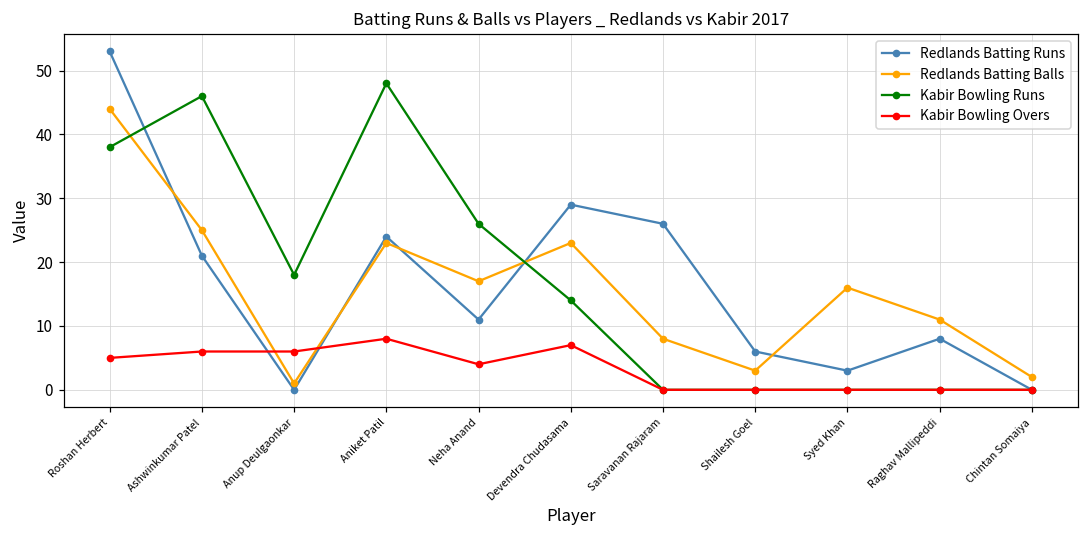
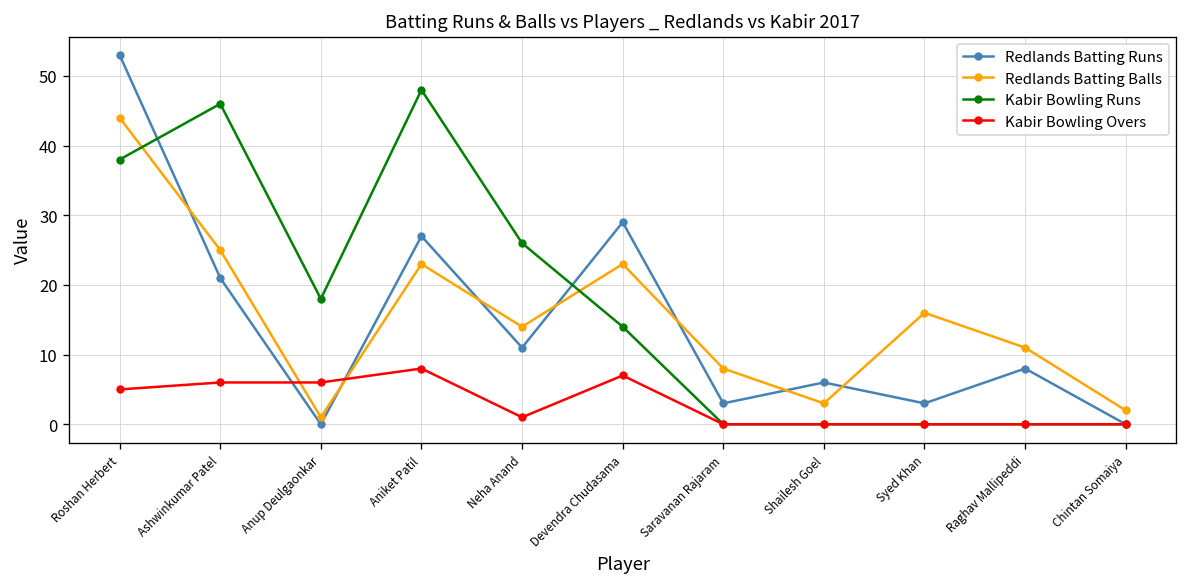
  {
    "Redlands Batting Runs": {
      "Roshan Herbert": 53,
      "Ashwinkumar Patel": 21,
      "Anup Deulgaonkar": 0,
-     "Aniket Patil": 24,
+     "Aniket Patil": 27,
      "Neha Anand": 11,
      "Devendra Chudasama": 29,
-     "Saravanan Rajaram": 26,
+     "Saravanan Rajaram": 3,
      "Shailesh Goel": 6,
      "Syed Khan": 3,
      "Raghav Mallipeddi": 8
    },
    "Redlands Batting Balls": {
      "Roshan Herbert": 44,
      "Ashwinkumar Patel": 25,
      "Anup Deulgaonkar": 1,
      "Aniket Patil": 23,
-     "Neha Anand": 17,
+     "Neha Anand": 14,
      "Devendra Chudasama": 23,
      "Saravanan Rajaram": 8,
      "Shailesh Goel": 3,
      "Syed Khan": 16,
      "Raghav Mallipeddi": 11,
      "Chintan Somaiya": 2
    },
    "Kabir Bowling Runs": {
      "Roshan Herbert": 38,
      "Ashwinkumar Patel": 46,
      "Anup Deulgaonkar": 18,
      "Aniket Patil": 48,
      "Neha Anand": 26,
      "Devendra Chudasama": 14
    },
    "Kabir Bowling Overs": {
      "Roshan Herbert": 5,
      "Ashwinkumar Patel": 6,
      "Anup Deulgaonkar": 6,
      "Aniket Patil": 8,
-     "Neha Anand": 4,
+     "Neha Anand": 1,
      "Devendra Chudasama": 7
    }
  }
